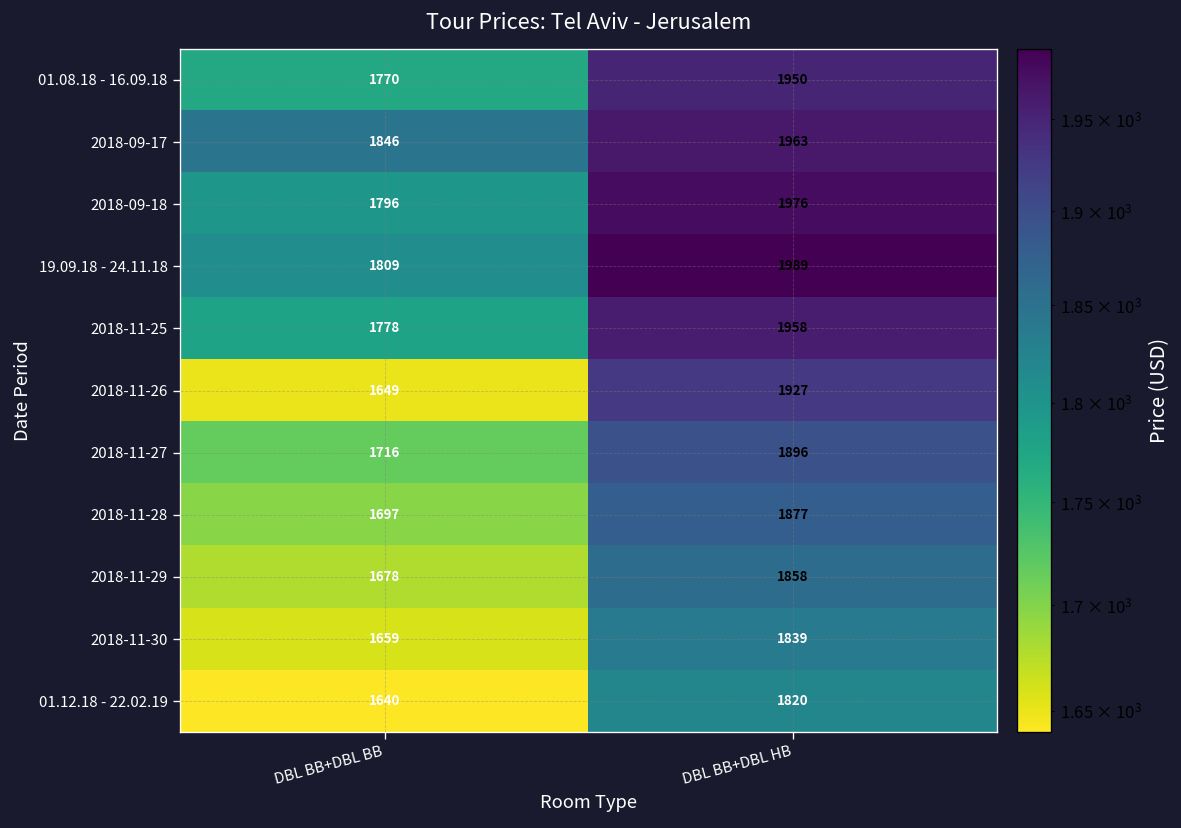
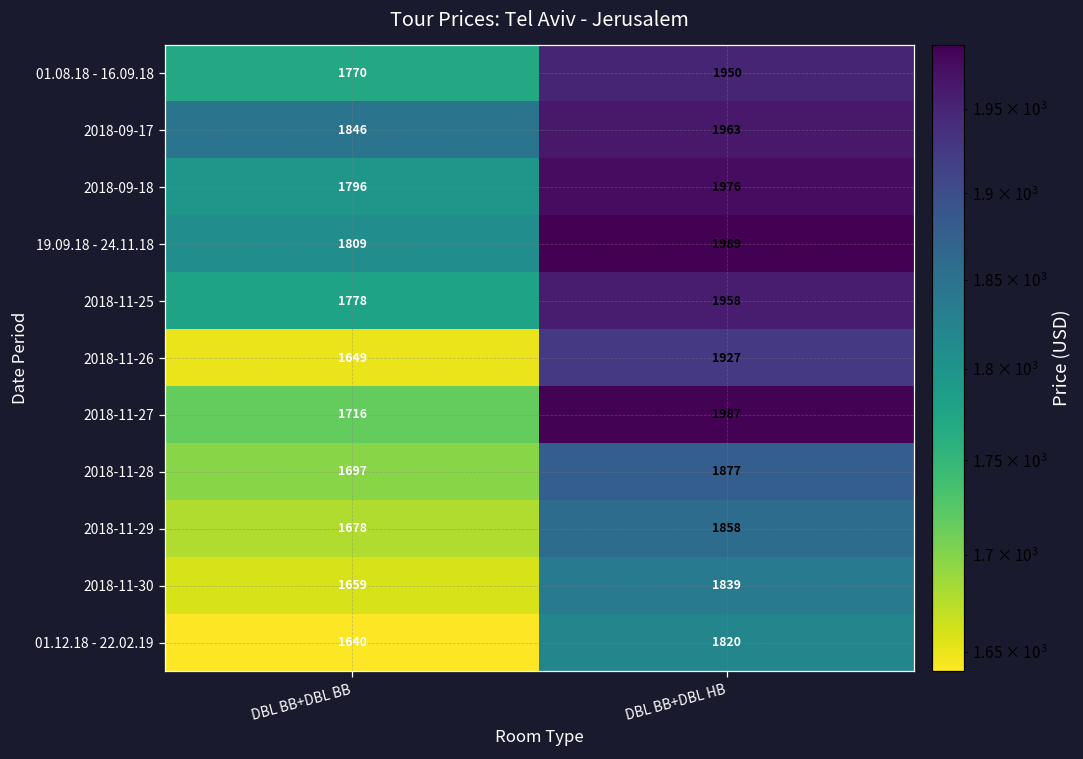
  {
    "01.08.18 - 16.09.18": {
      "DBL BB+DBL BB": 1770,
      "DBL BB+DBL HB": 1950
    },
    "2018-09-17": {
      "DBL BB+DBL BB": 1846,
      "DBL BB+DBL HB": 1963
    },
    "2018-09-18": {
      "DBL BB+DBL BB": 1796,
      "DBL BB+DBL HB": 1976
    },
    "19.09.18 - 24.11.18": {
      "DBL BB+DBL BB": 1809,
      "DBL BB+DBL HB": 1989
    },
    "2018-11-25": {
      "DBL BB+DBL BB": 1778,
      "DBL BB+DBL HB": 1958
    },
    "2018-11-26": {
      "DBL BB+DBL BB": 1649,
      "DBL BB+DBL HB": 1927
    },
    "2018-11-27": {
      "DBL BB+DBL BB": 1716,
-     "DBL BB+DBL HB": 1896
+     "DBL BB+DBL HB": 1987
    },
    "2018-11-28": {
      "DBL BB+DBL BB": 1697,
      "DBL BB+DBL HB": 1877
    },
    "2018-11-29": {
      "DBL BB+DBL BB": 1678,
      "DBL BB+DBL HB": 1858
    },
    "2018-11-30": {
      "DBL BB+DBL BB": 1659,
      "DBL BB+DBL HB": 1839
    },
    "01.12.18 - 22.02.19": {
      "DBL BB+DBL BB": 1640,
      "DBL BB+DBL HB": 1820
    }
  }
